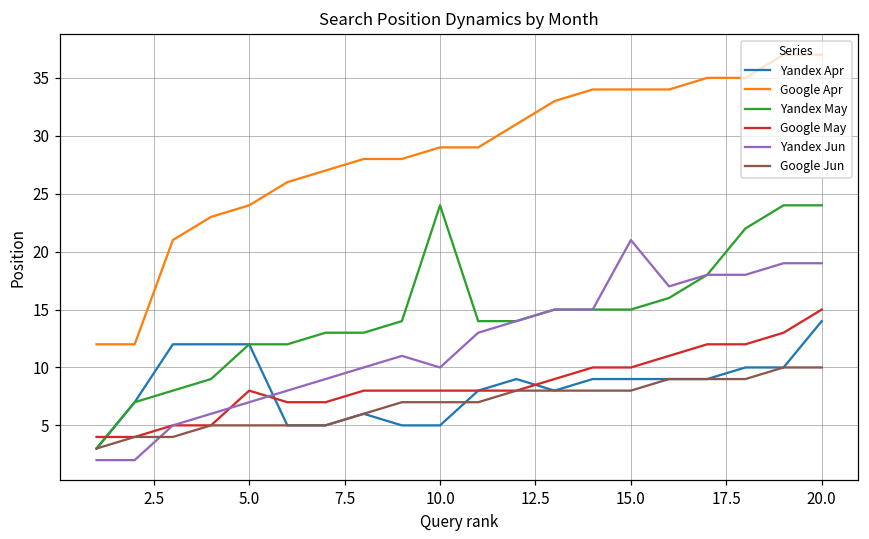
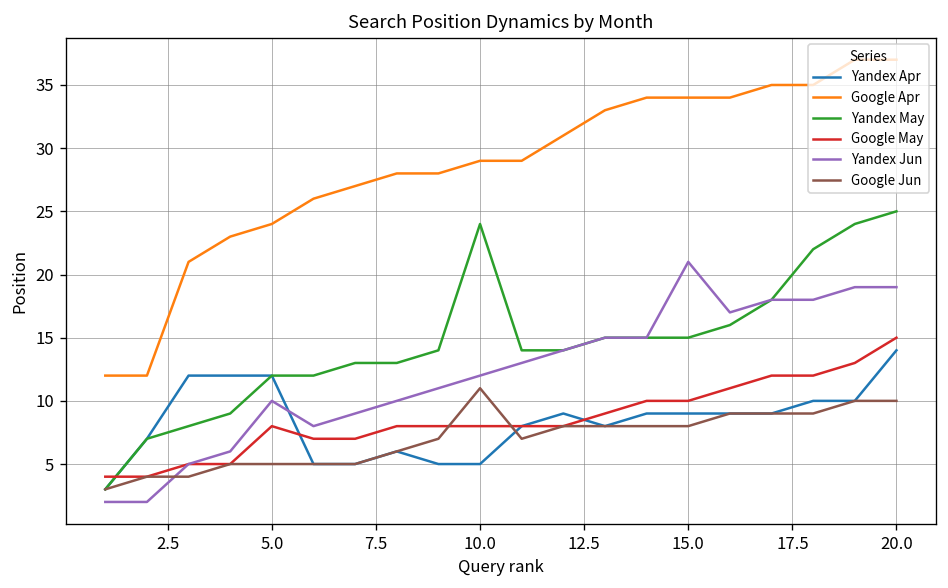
  {
    "Yandex Apr": {
      "10.0": 5,
      "15.0": 9,
      "20.0": 14
    },
    "Google Apr": {
      "5.0": 24,
      "10.0": 29,
      "15.0": 34
    },
    "Yandex May": {
      "10.0": 24,
      "15.0": 15,
-     "20.0": 24
+     "20.0": 25
    },
    "Google May": {
      "5.0": 8,
      "10.0": 8,
      "15.0": 10,
      "20.0": 15
    },
    "Yandex Jun": {
-     "5.0": 7,
-     "10.0": 10,
+     "5.0": 10,
+     "10.0": 12,
      "15.0": 21,
      "20.0": 19
    },
    "Google Jun": {
      "5.0": 5,
-     "10.0": 7,
+     "10.0": 11,
      "15.0": 8,
      "20.0": 10
    }
  }
